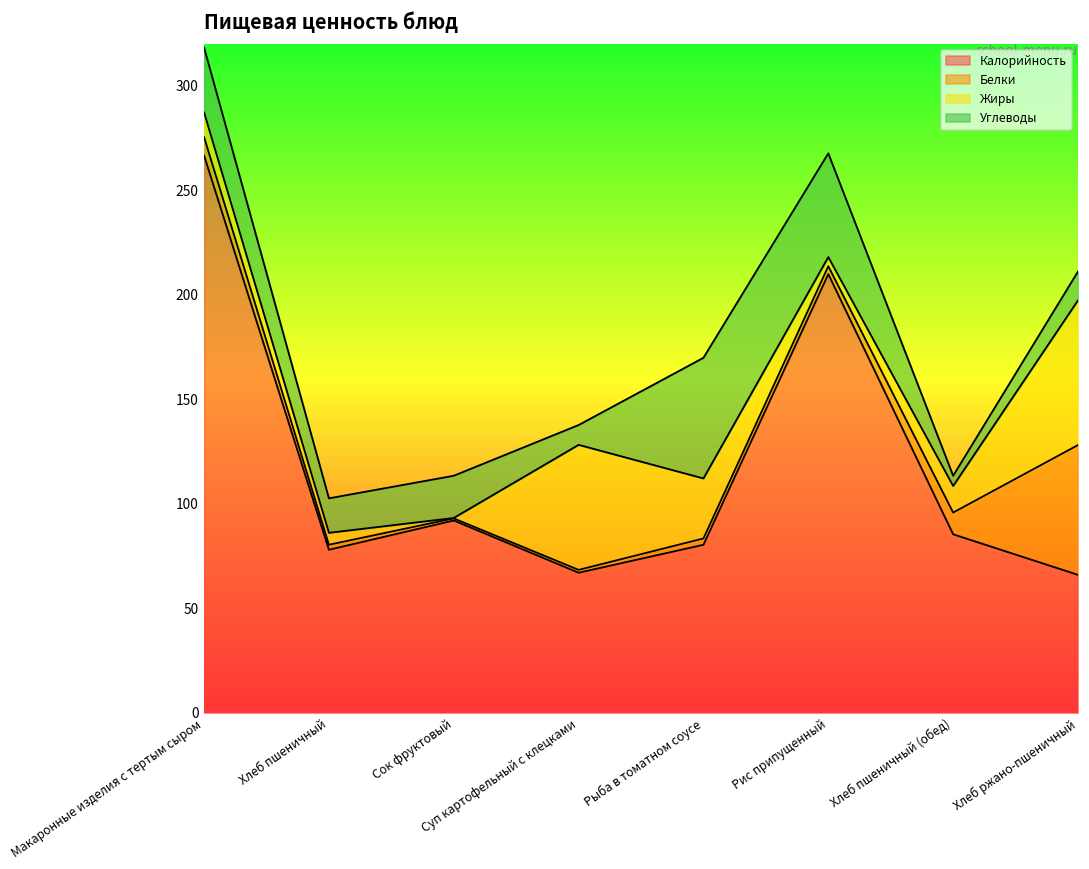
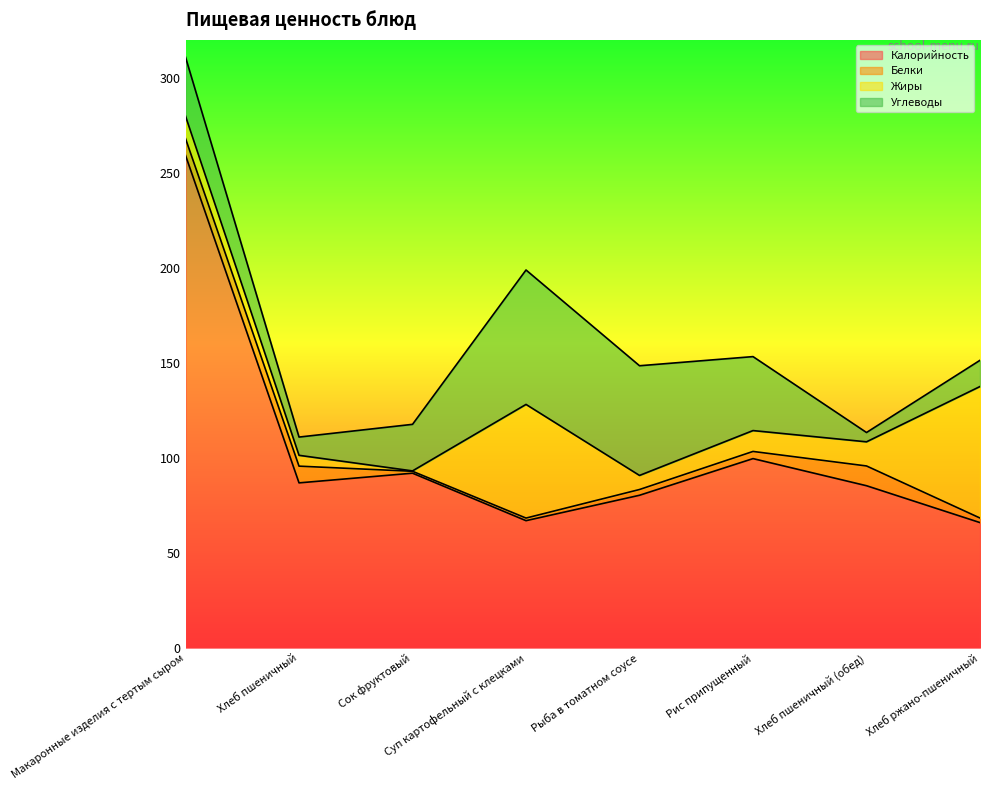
  {
    "Калорийность": {
-     "Макаронные изделия с тертым сыром": 267,
-     "Хлеб пшеничный": 78,
+     "Макаронные изделия с тертым сыром": 259,
+     "Хлеб пшеничный": 87,
      "Суп картофельный с клецками": 67,
      "Рыба в томатном соусе": 80,
-     "Рис припущенный": 210,
+     "Рис припущенный": 100,
      "Хлеб пшеничный (обед)": 85,
      "Хлеб ржано-пшеничный": 66
    },
    "Белки": {
      "Макаронные изделия с тертым сыром": 9,
-     "Хлеб пшеничный": 2,
+     "Хлеб пшеничный": 9,
      "Суп картофельный с клецками": 1,
      "Рыба в томатном соусе": 3,
      "Рис припущенный": 4,
      "Хлеб пшеничный (обед)": 10,
-     "Хлеб ржано-пшеничный": 62
+     "Хлеб ржано-пшеничный": 2
    },
    "Жиры": {
      "Макаронные изделия с тертым сыром": 12,
      "Хлеб пшеничный": 6,
      "Суп картофельный с клецками": 60,
-     "Рыба в томатном соусе": 29,
-     "Рис припущенный": 4,
+     "Рыба в томатном соусе": 7,
+     "Рис припущенный": 11,
      "Хлеб пшеничный (обед)": 13,
      "Хлеб ржано-пшеничный": 69
    },
    "Углеводы": {
      "Макаронные изделия с тертым сыром": 31,
-     "Хлеб пшеничный": 17,
-     "Сок фруктовый": 20,
-     "Суп картофельный с клецками": 9,
+     "Хлеб пшеничный": 10,
+     "Сок фруктовый": 25,
+     "Суп картофельный с клецками": 71,
      "Рыба в томатном соусе": 58,
-     "Рис припущенный": 50,
+     "Рис припущенный": 39,
      "Хлеб пшеничный (обед)": 5,
      "Хлеб ржано-пшеничный": 14
    }
  }
